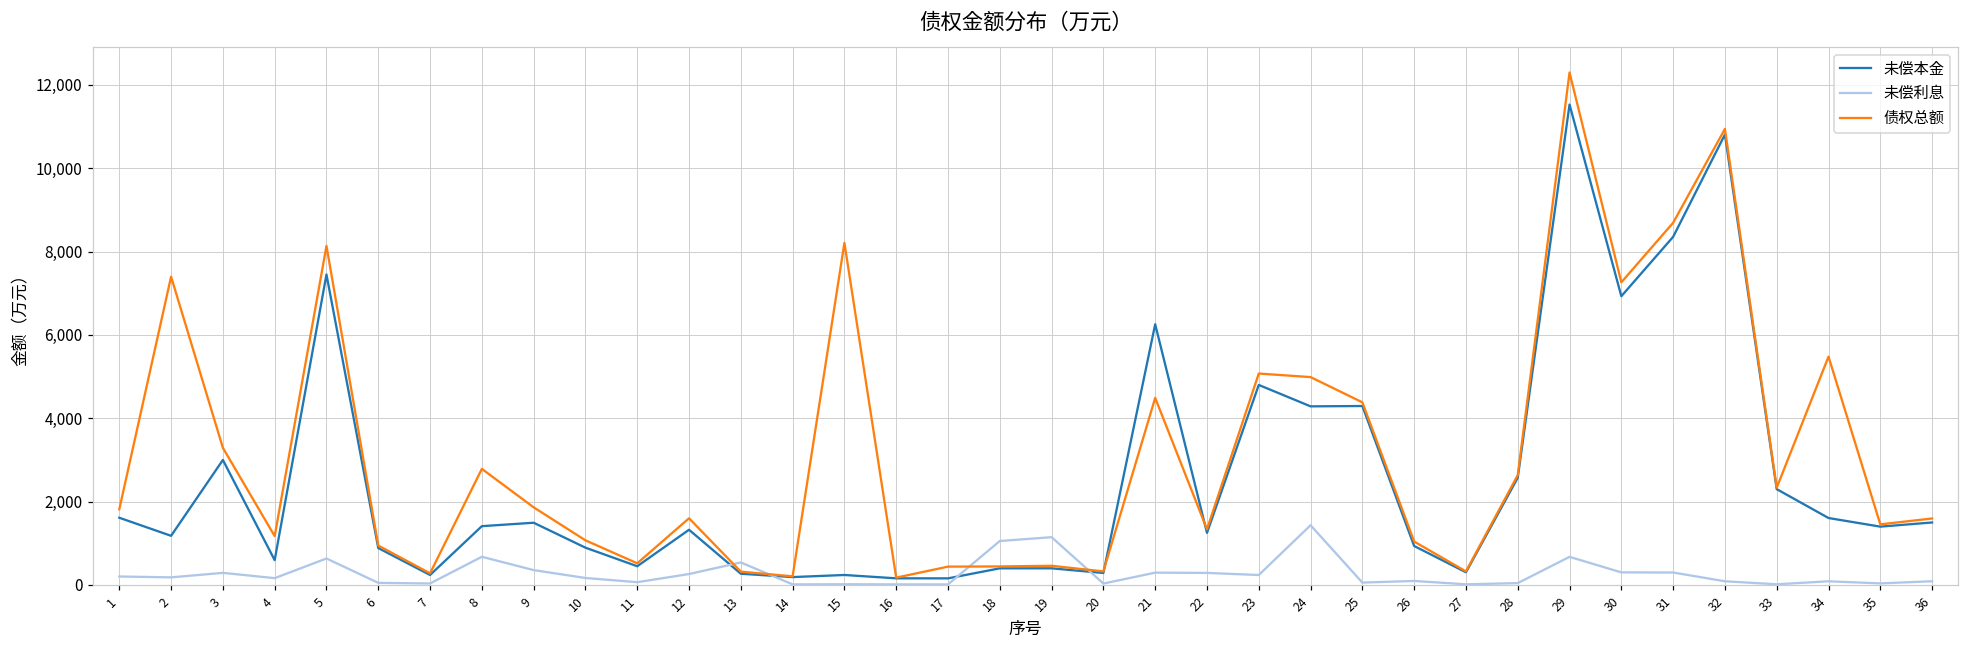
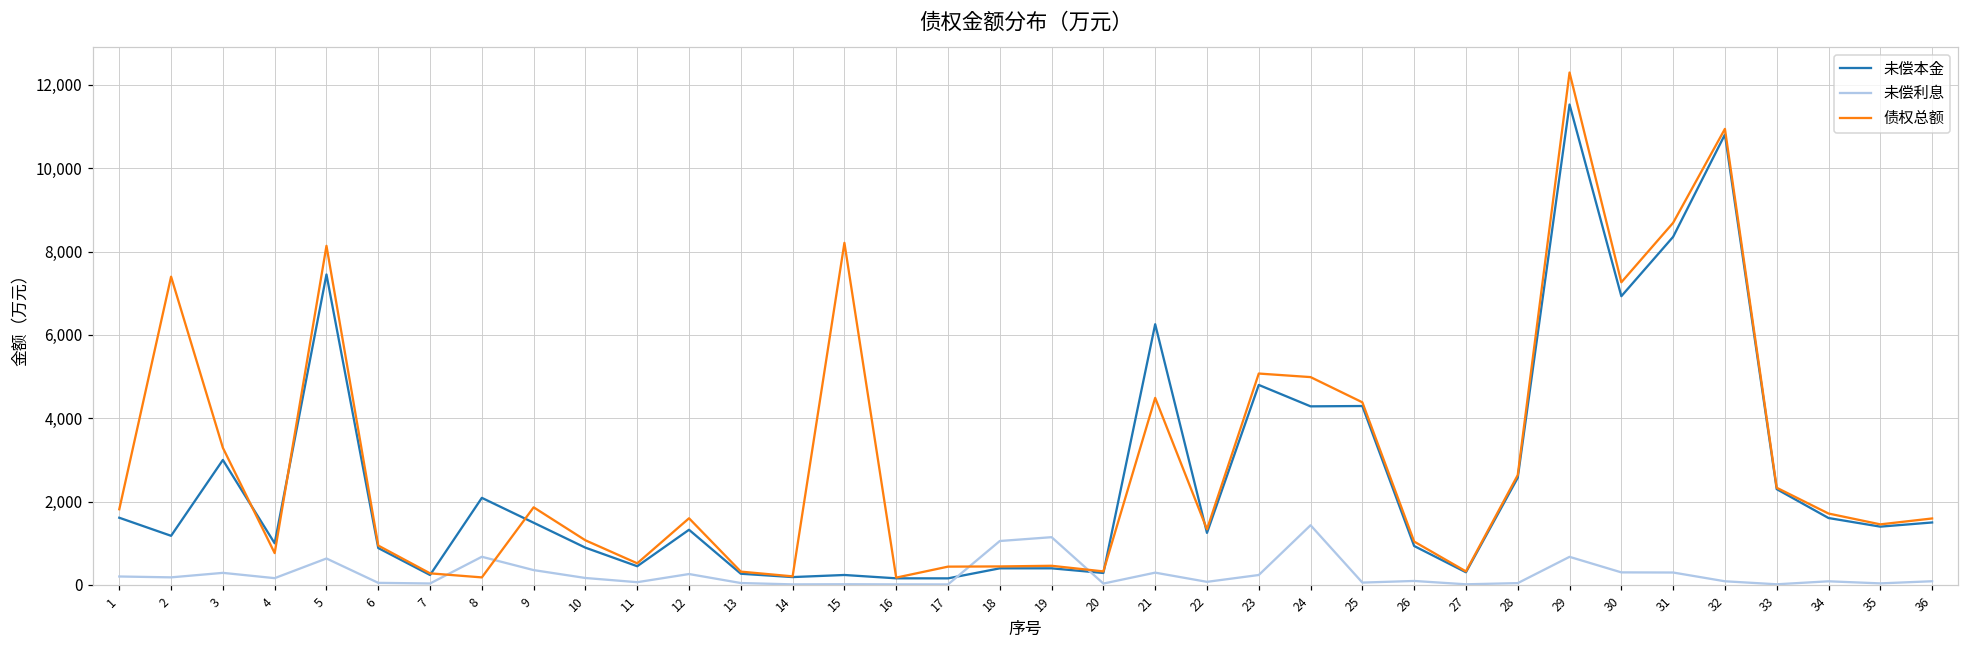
  {
    "未偿本金": {
      "1": "1,600",
      "2": "1,200",
      "3": "3,000",
-     "4": "600",
+     "4": "1,000",
      "5": "7,500",
-     "8": "1,400",
+     "8": "2,100",
      "9": "1,500",
      "10": "900",
      "11": "500",
      "12": "1,300",
      "15": "200",
      "17": "200",
      "21": "6,300",
      "22": "1,300",
      "23": "4,800",
      "24": "4,300",
      "25": "4,300",
      "26": "900",
      "29": "11,500",
      "30": "6,900",
      "31": "8,400",
      "32": "10,800",
      "34": "1,600",
      "36": "1,500"
    },
    "未偿利息": {
      "1": "200",
      "2": "200",
      "3": "300",
      "4": "200",
      "5": "600",
      "6": "100",
      "7": "0",
      "8": "700",
      "9": "400",
      "10": "200",
      "11": "100",
      "12": "300",
-     "13": "500",
+     "13": "0",
      "14": "0",
      "15": "0",
      "16": "0",
      "17": "0",
      "18": "1,100",
      "19": "1,100",
      "20": "0",
      "21": "300",
-     "22": "300",
+     "22": "100",
      "23": "200",
      "24": "1,400",
      "25": "100",
      "26": "100",
      "27": "0",
      "28": "0",
      "29": "700",
      "30": "300",
      "31": "300",
      "32": "100",
      "33": "0",
      "34": "100",
      "35": "0",
      "36": "100"
    },
    "债权总额": {
      "1": "1,800",
      "2": "7,400",
      "3": "3,300",
-     "4": "1,200",
+     "4": "800",
      "5": "8,100",
-     "8": "2,800",
+     "8": "200",
      "9": "1,900",
      "10": "1,100",
      "11": "500",
      "12": "1,600",
      "15": "8,200",
      "17": "400",
      "21": "4,500",
      "22": "1,300",
      "23": "5,100",
      "24": "5,000",
      "25": "4,400",
      "26": "1,000",
      "29": "12,300",
      "30": "7,300",
      "31": "8,700",
      "32": "10,900",
-     "34": "5,500",
+     "34": "1,700",
      "36": "1,600"
    }
  }
